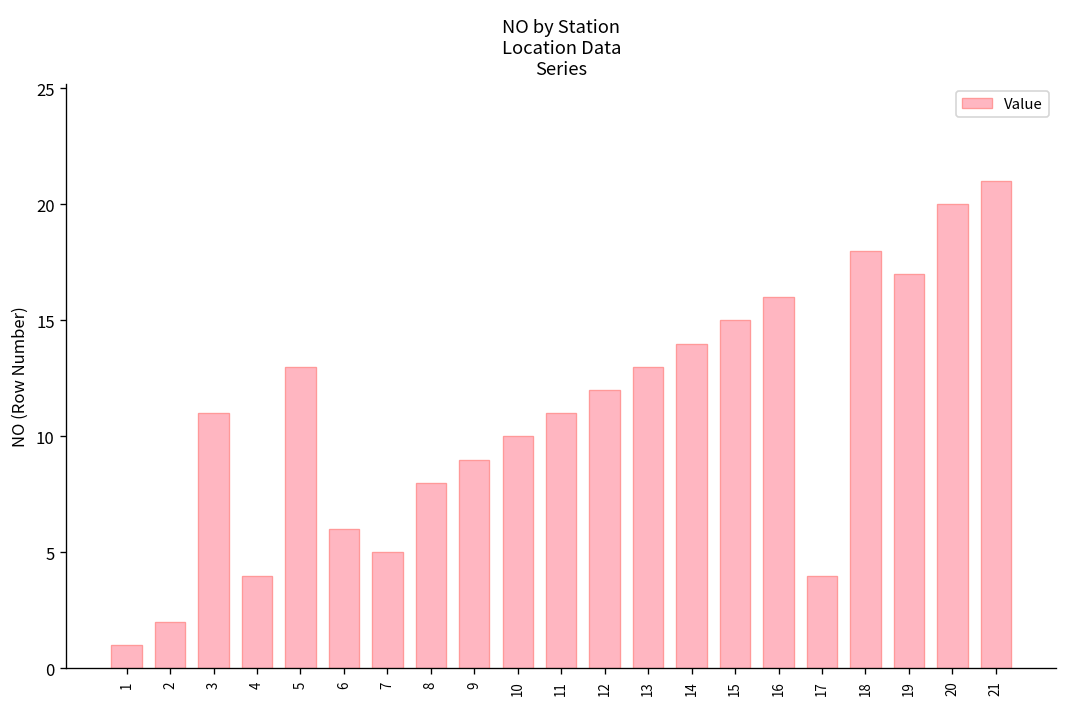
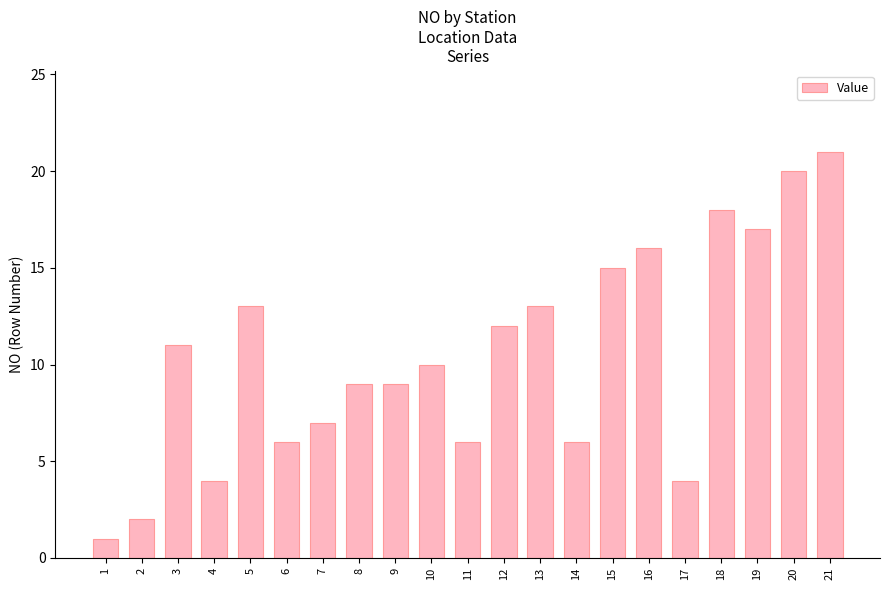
  {
    "1": 1,
    "2": 2,
    "3": 11,
    "4": 4,
    "5": 13,
    "6": 6,
-   "7": 5,
-   "8": 8,
+   "7": 7,
+   "8": 9,
    "9": 9,
    "10": 10,
-   "11": 11,
+   "11": 6,
    "12": 12,
    "13": 13,
-   "14": 14,
+   "14": 6,
    "15": 15,
    "16": 16,
    "17": 4,
    "18": 18,
    "19": 17,
    "20": 20,
    "21": 21
  }
